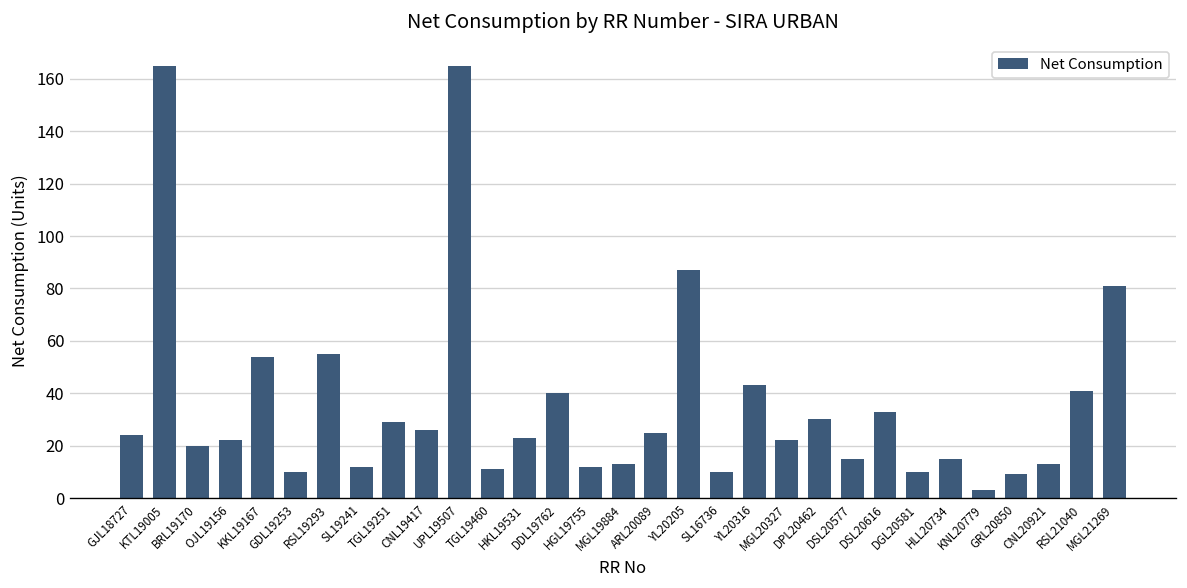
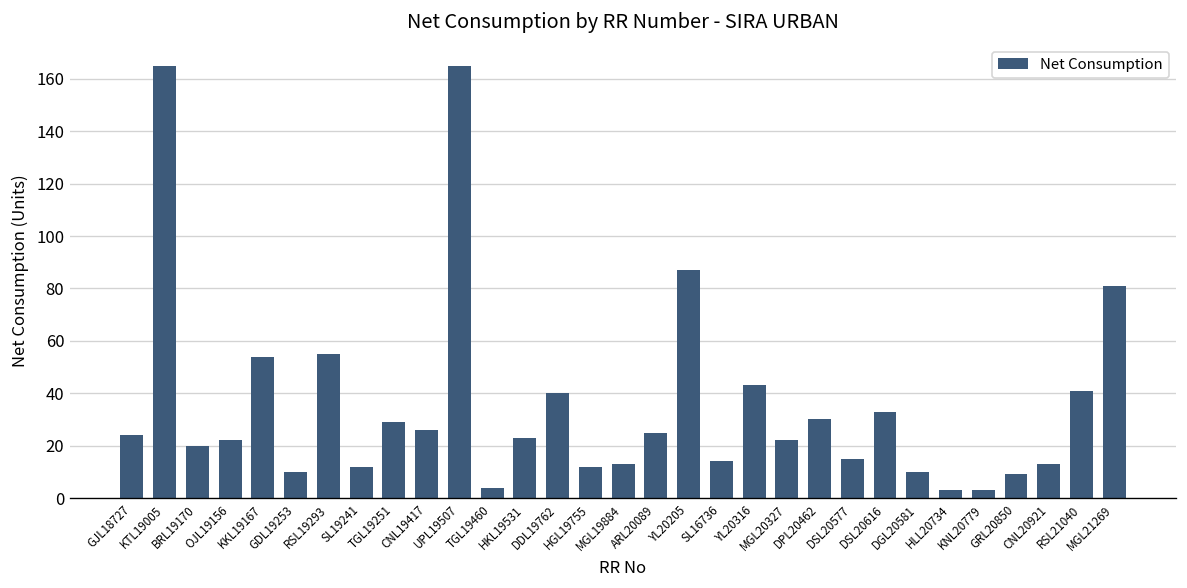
  {
    "GJL18727": 24,
    "KTL19005": 165,
    "BRL19170": 20,
    "OJL19156": 22,
    "KKL19167": 54,
    "GDL19253": 10,
    "RSL19293": 55,
    "SL19241": 12,
    "TGL19251": 29,
    "CNL19417": 26,
    "UPL19507": 165,
-   "TGL19460": 11,
+   "TGL19460": 4,
    "HKL19531": 23,
    "DDL19762": 40,
    "HGL19755": 12,
    "MGL19884": 13,
    "ARL20089": 25,
    "YL20205": 87,
-   "SL16736": 10,
+   "SL16736": 14,
    "YL20316": 43,
    "MGL20327": 22,
    "DPL20462": 30,
    "DSL20577": 15,
    "DSL20616": 33,
    "DGL20581": 10,
-   "HLL20734": 15,
+   "HLL20734": 3,
    "KNL20779": 3,
    "GRL20850": 9,
    "CNL20921": 13,
    "RSL21040": 41,
    "MGL21269": 81
  }
